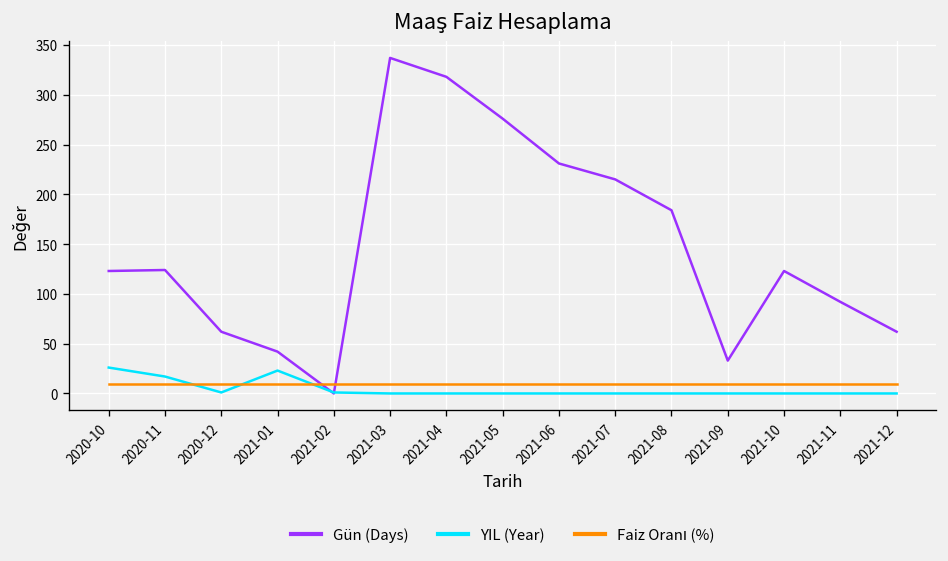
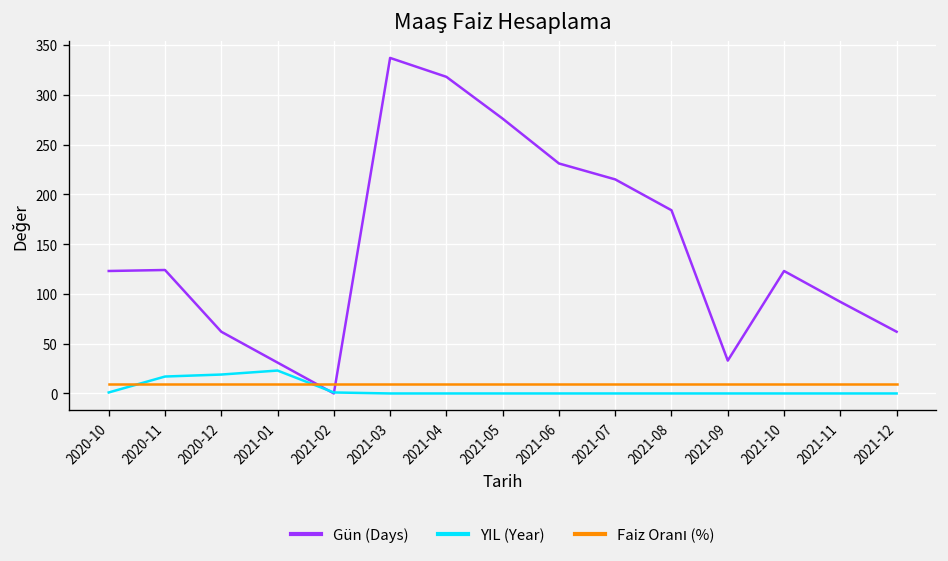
  {
    "Gün (Days)": {
      "2020-10": 120,
      "2020-11": 120,
      "2020-12": 60,
-     "2021-01": 40,
+     "2021-01": 30,
      "2021-03": 340,
      "2021-04": 320,
      "2021-05": 280,
      "2021-06": 230,
      "2021-07": 220,
      "2021-08": 180,
      "2021-09": 30,
      "2021-10": 120,
      "2021-11": 90,
      "2021-12": 60
    },
    "YIL (Year)": {
-     "2020-10": 30,
+     "2020-10": 0,
      "2020-11": 20,
-     "2020-12": 0,
+     "2020-12": 20,
      "2021-01": 20,
      "2021-03": 0,
      "2021-04": 0,
      "2021-05": 0,
      "2021-06": 0,
      "2021-07": 0,
      "2021-08": 0,
      "2021-09": 0,
      "2021-10": 0,
      "2021-11": 0,
      "2021-12": 0
    },
    "Faiz Oranı (%)": {
      "2020-10": 10,
      "2020-11": 10,
      "2020-12": 10,
      "2021-01": 10,
      "2021-02": 10,
      "2021-03": 10,
      "2021-04": 10,
      "2021-05": 10,
      "2021-06": 10,
      "2021-07": 10,
      "2021-08": 10,
      "2021-09": 10,
      "2021-10": 10,
      "2021-11": 10,
      "2021-12": 10
    }
  }
